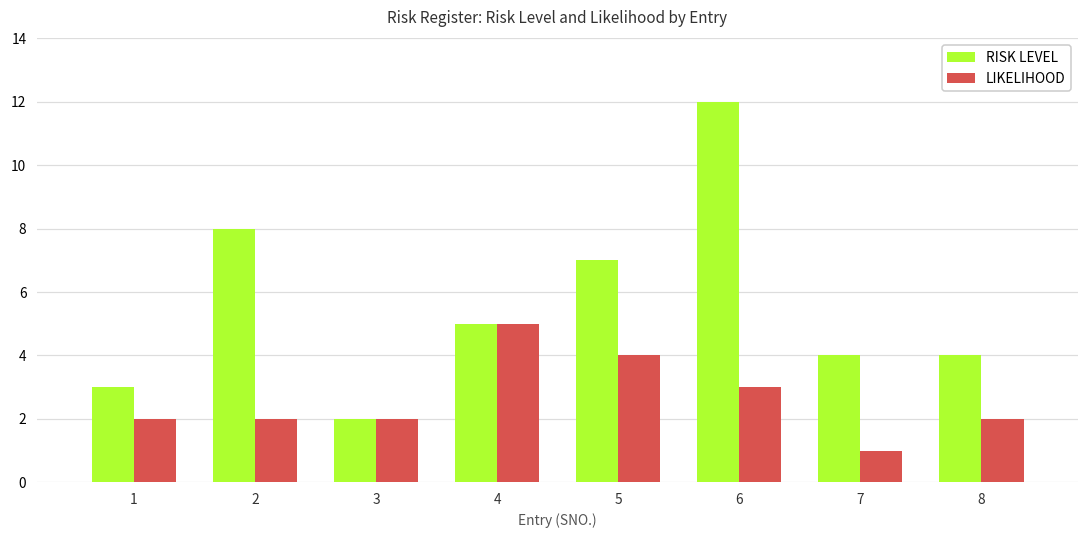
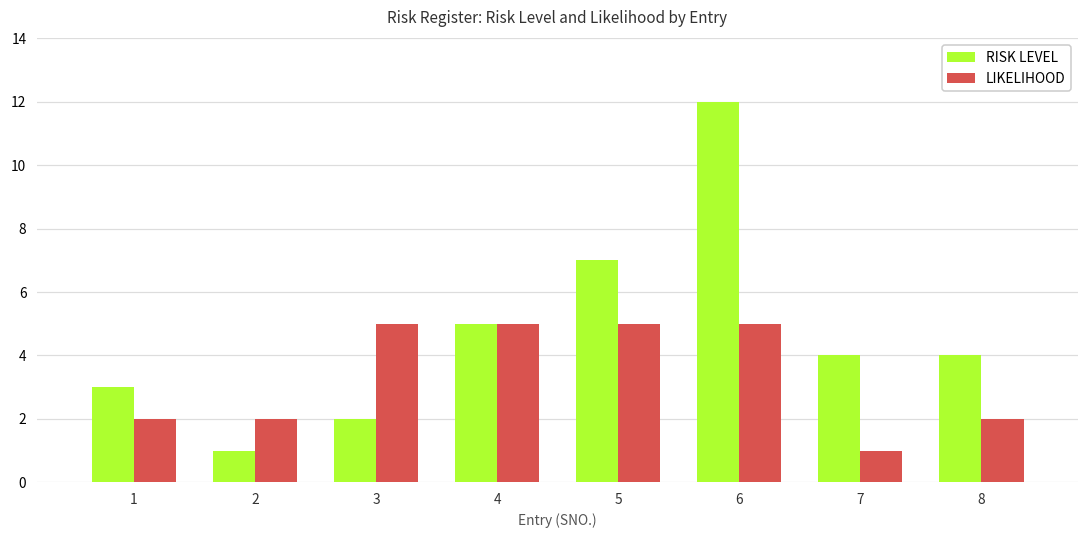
  {
    "RISK LEVEL": {
      "1": 3,
-     "2": 8,
+     "2": 1,
      "3": 2,
      "4": 5,
      "5": 7,
      "6": 12,
      "7": 4,
      "8": 4
    },
    "LIKELIHOOD": {
      "1": 2,
      "2": 2,
-     "3": 2,
+     "3": 5,
      "4": 5,
-     "5": 4,
-     "6": 3,
+     "5": 5,
+     "6": 5,
      "7": 1,
      "8": 2
    }
  }
